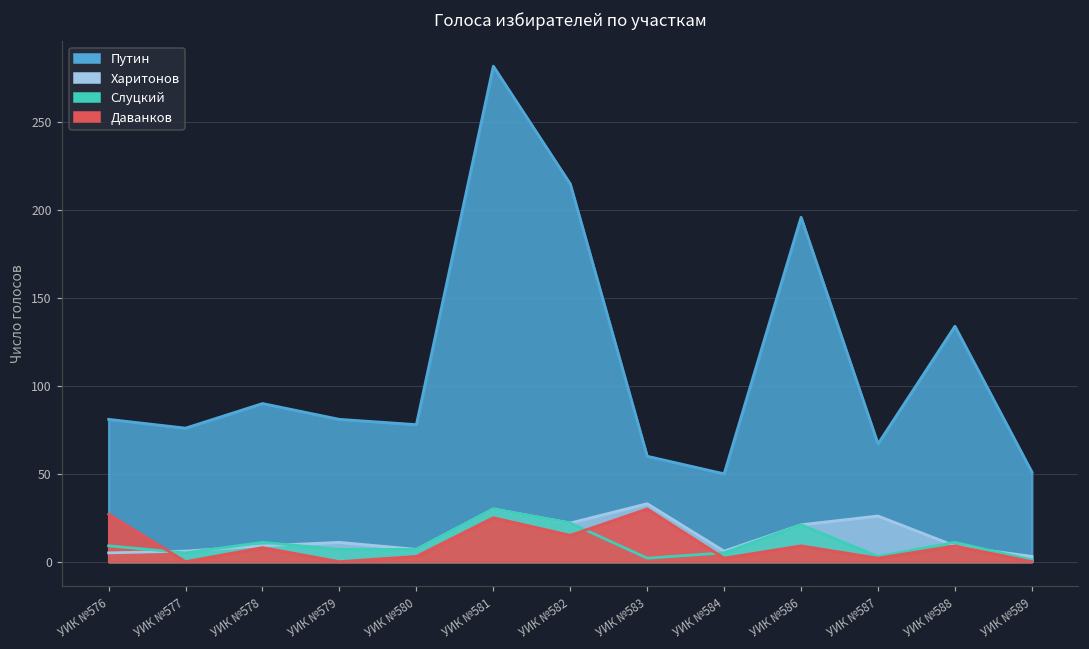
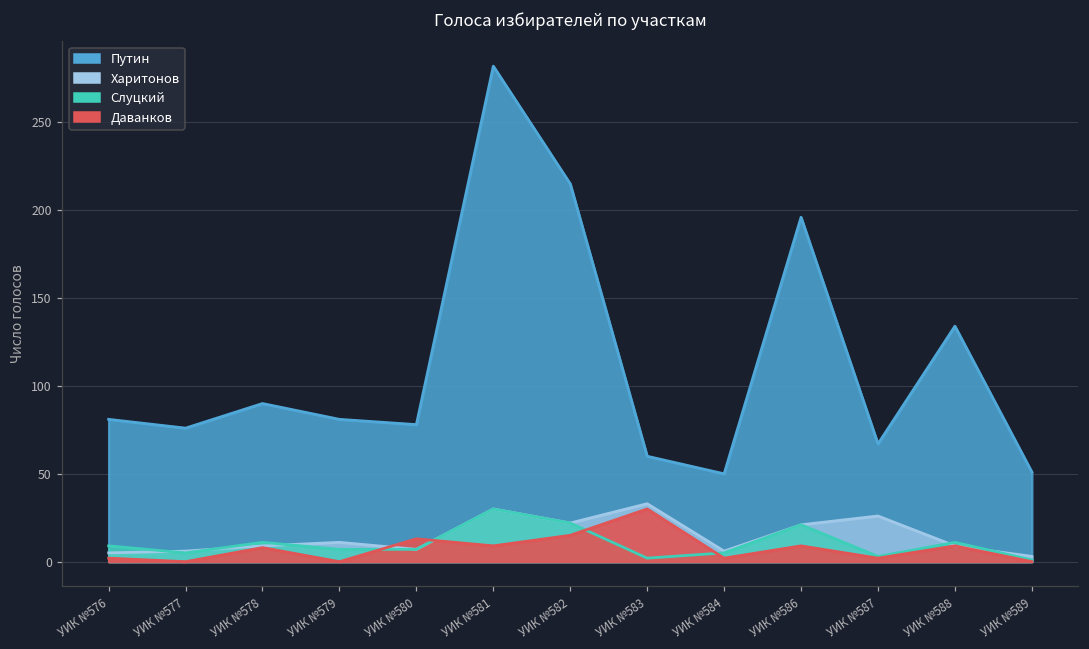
  {
    "Харитонов": {
      "УИК №576": 5,
      "УИК №579": 11,
      "УИК №583": 33,
      "УИК №587": 26,
      "УИК №589": 3
    },
    "Даванков": {
-     "УИК №576": 27,
+     "УИК №576": 2,
      "УИК №577": 0,
      "УИК №579": 0,
-     "УИК №580": 3,
-     "УИК №581": 25,
+     "УИК №580": 13,
+     "УИК №581": 9,
      "УИК №582": 15,
      "УИК №583": 30,
      "УИК №584": 2,
      "УИК №586": 9
    }
  }
